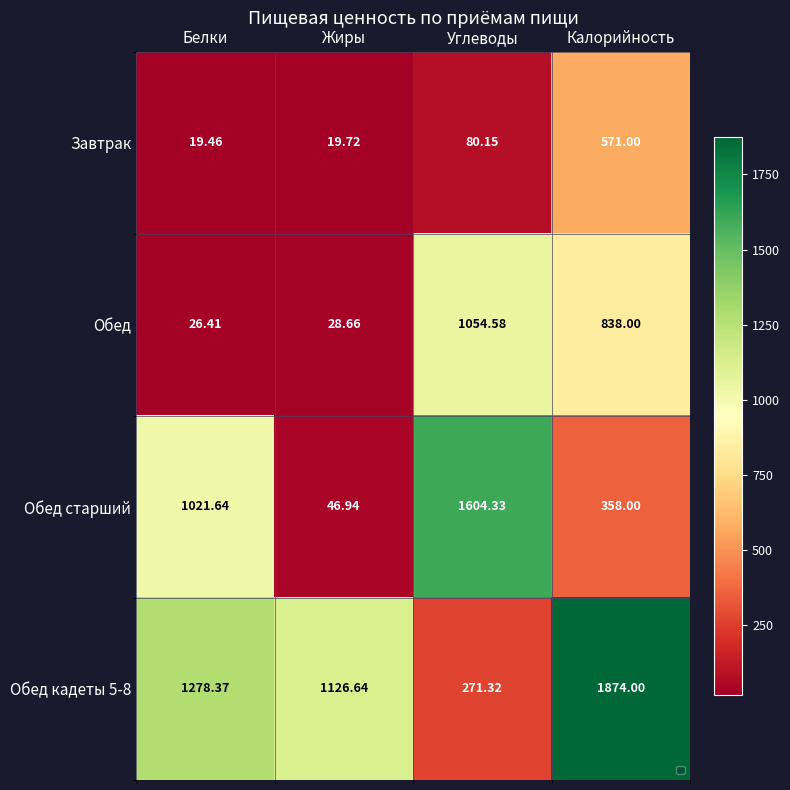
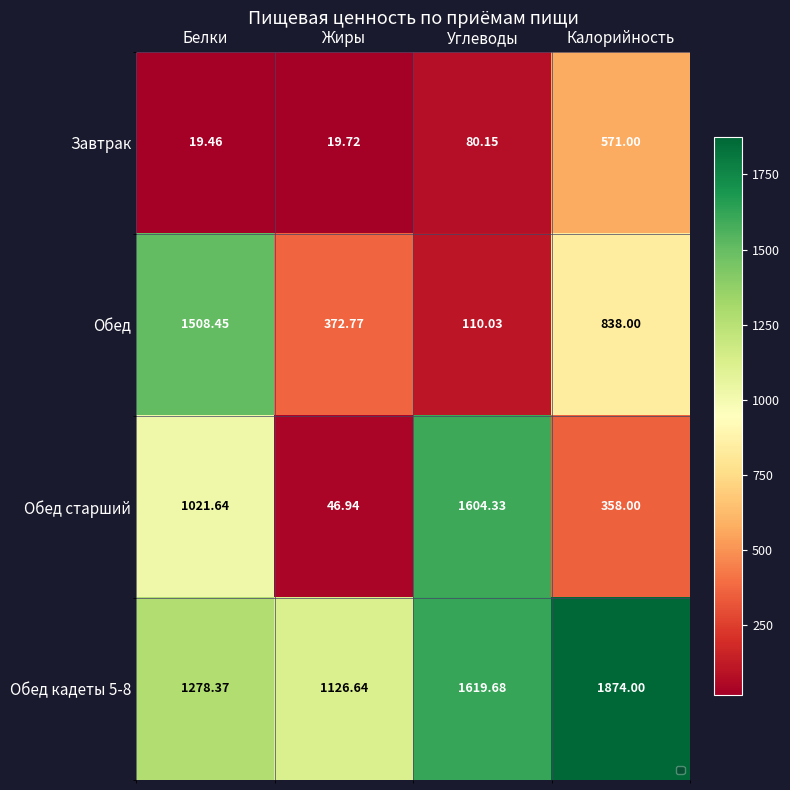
  {
    "Завтрак": {
      "Белки": 19.46,
      "Жиры": 19.72,
      "Углеводы": 80.15,
      "Калорийность": 571.00
    },
    "Обед": {
-     "Белки": 26.41,
-     "Жиры": 28.66,
-     "Углеводы": 1054.58,
+     "Белки": 1508.45,
+     "Жиры": 372.77,
+     "Углеводы": 110.03,
      "Калорийность": 838.00
    },
    "Обед старший": {
      "Белки": 1021.64,
      "Жиры": 46.94,
      "Углеводы": 1604.33,
      "Калорийность": 358.00
    },
    "Обед кадеты 5-8": {
      "Белки": 1278.37,
      "Жиры": 1126.64,
-     "Углеводы": 271.32,
+     "Углеводы": 1619.68,
      "Калорийность": 1874.00
    }
  }
